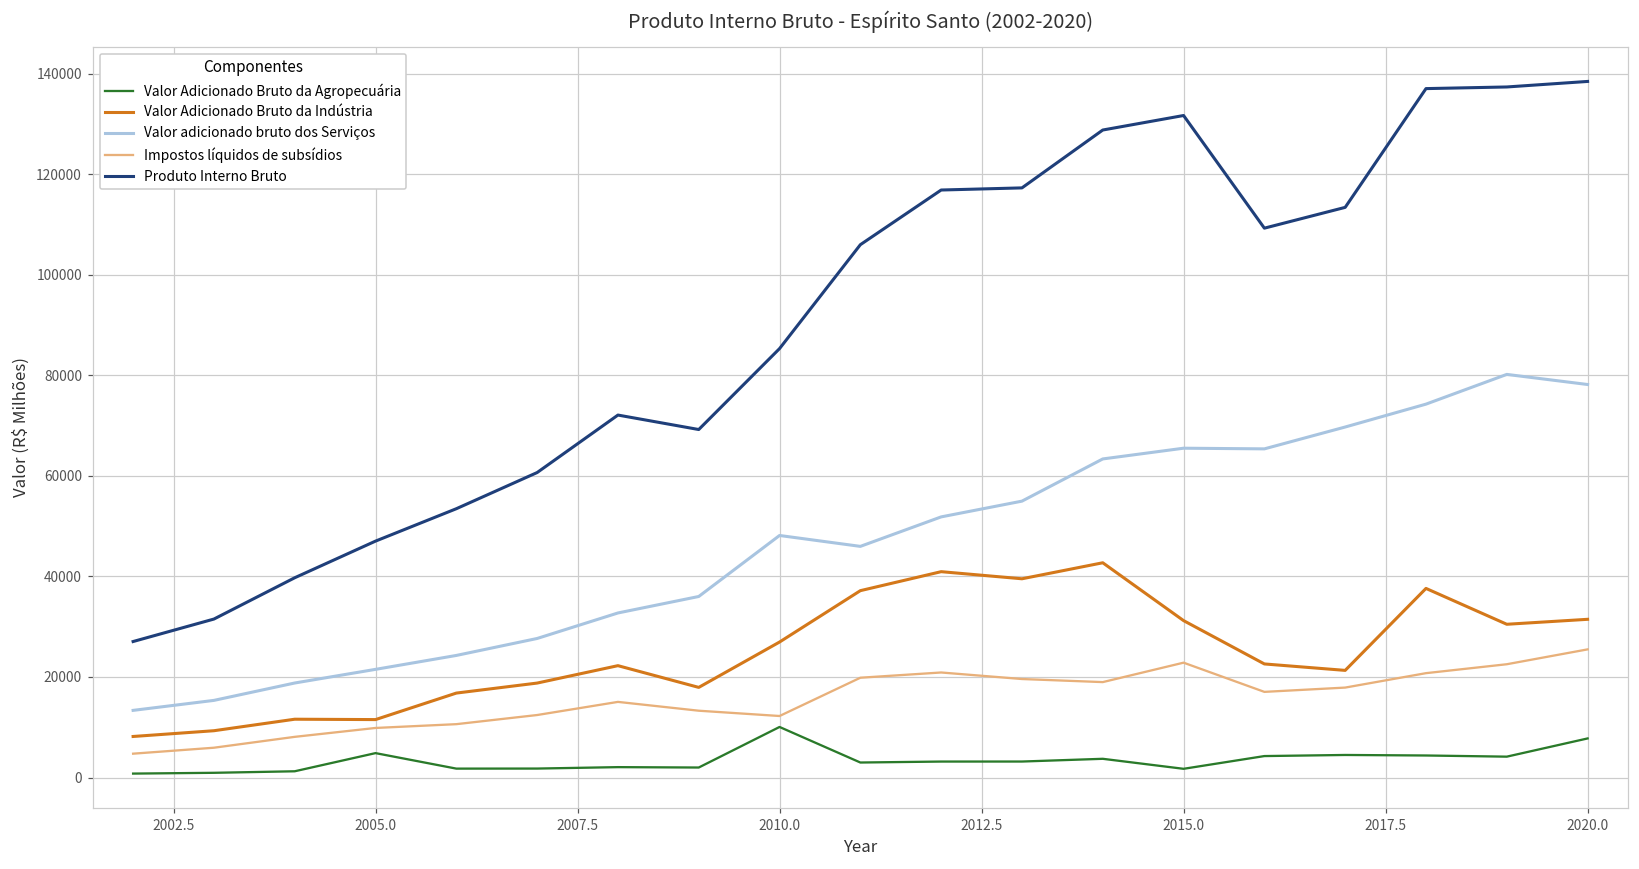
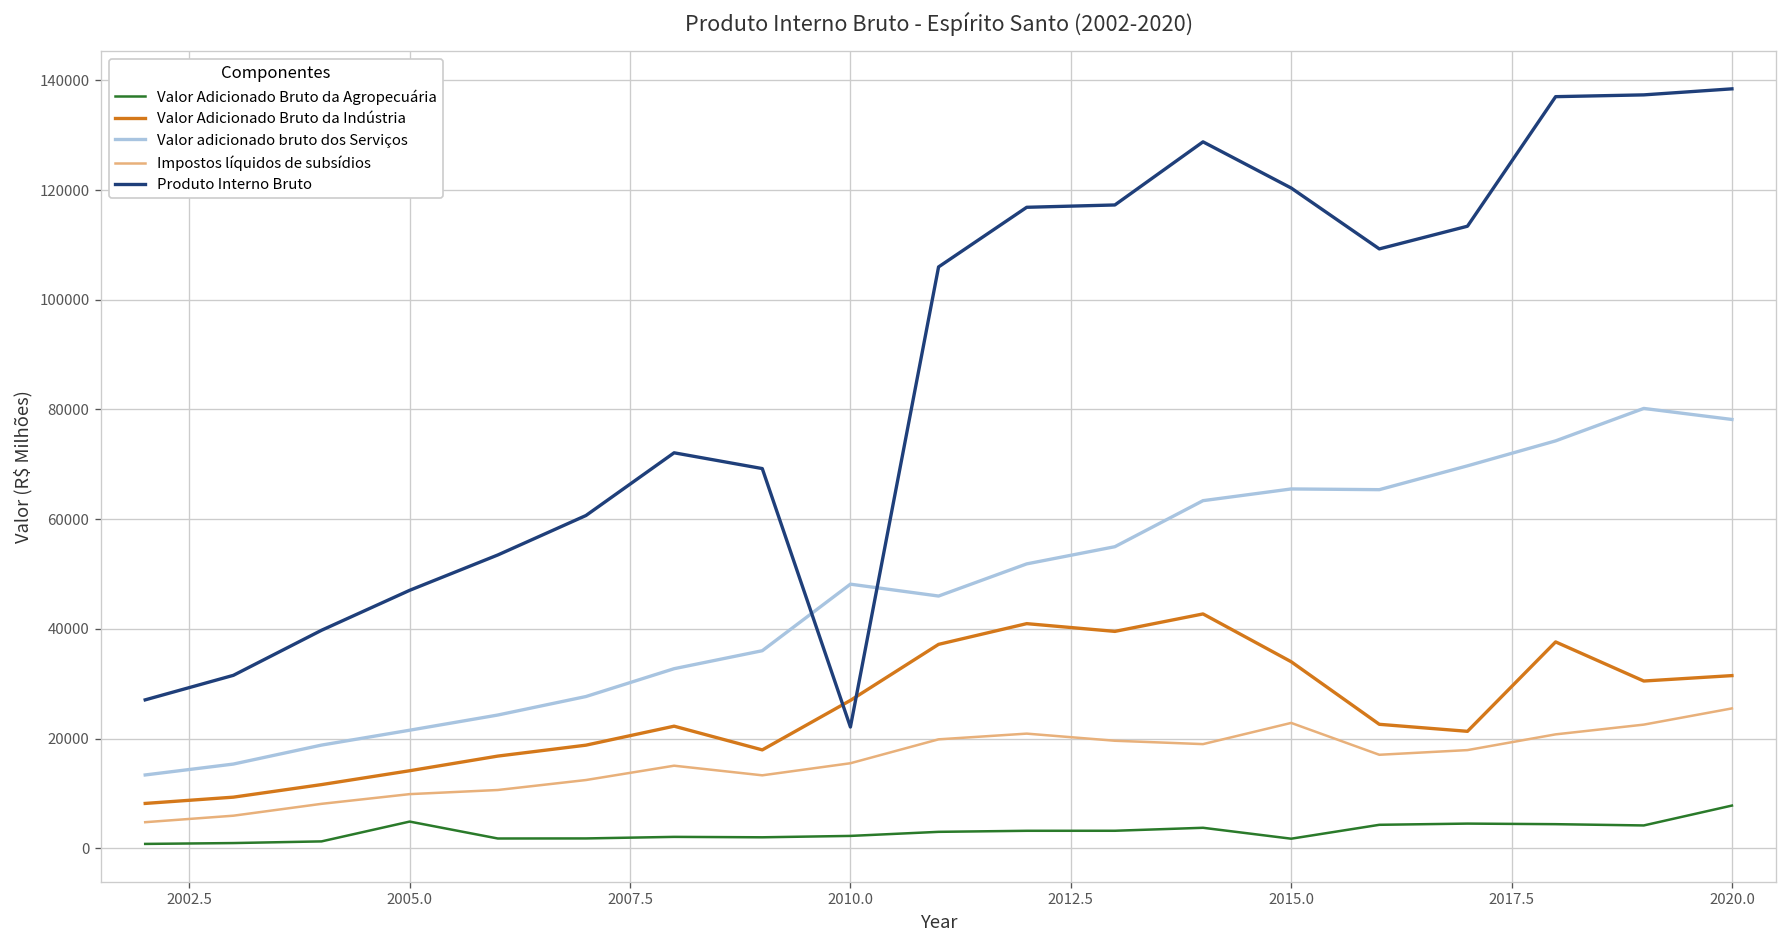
  {
    "Valor Adicionado Bruto da Agropecuária": {
      "2005.0": 5000,
-     "2010.0": 10000,
+     "2010.0": 2000,
      "2015.0": 2000,
      "2020.0": 8000
    },
    "Valor Adicionado Bruto da Indústria": {
-     "2005.0": 12000,
+     "2005.0": 14000,
      "2010.0": 27000,
-     "2015.0": 31000,
+     "2015.0": 34000,
      "2020.0": 31000
    },
    "Valor adicionado bruto dos Serviços": {
      "2005.0": 22000,
      "2010.0": 48000,
      "2015.0": 65000,
      "2020.0": 78000
    },
    "Impostos líquidos de subsídios": {
      "2005.0": 10000,
-     "2010.0": 12000,
+     "2010.0": 15000,
      "2015.0": 23000,
      "2020.0": 25000
    },
    "Produto Interno Bruto": {
      "2005.0": 47000,
-     "2010.0": 85000,
-     "2015.0": 132000,
+     "2010.0": 22000,
+     "2015.0": 120000,
      "2020.0": 138000
    }
  }
